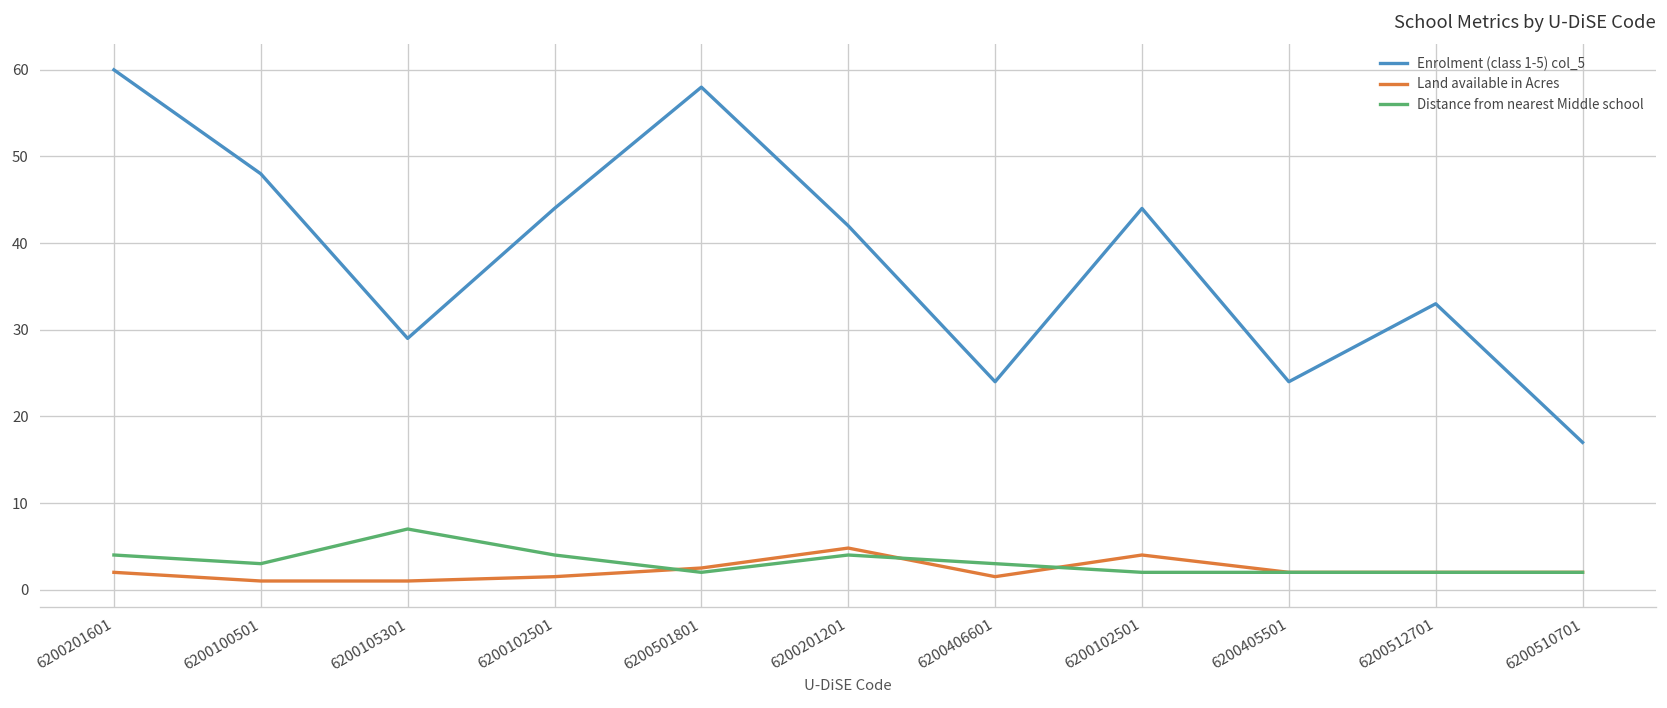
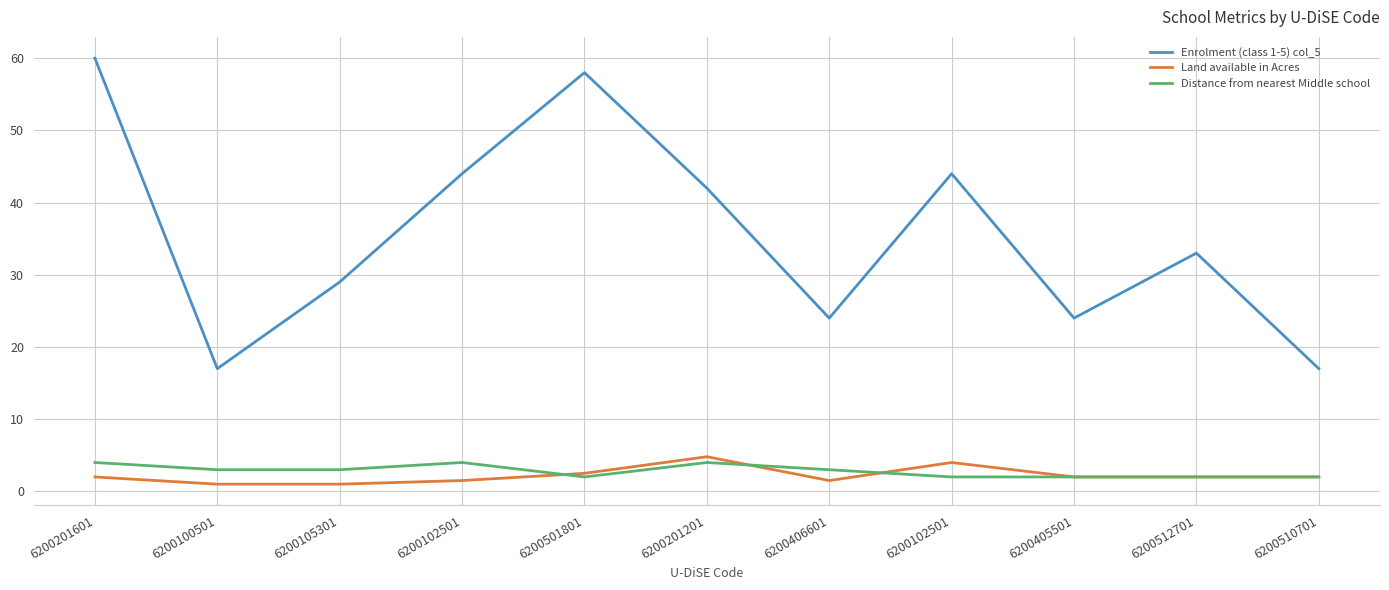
  {
    "Enrolment (class 1-5) col_5": {
      "6200201601": 60,
-     "6200100501": 48,
+     "6200100501": 17,
      "6200105301": 29,
      "6200501801": 58,
      "6200201201": 42,
      "6200406601": 24,
      "6200405501": 24,
      "6200512701": 33,
      "6200510701": 17
    },
    "Land available in Acres": {
      "6200201601": 2,
      "6200100501": 1,
      "6200105301": 1,
      "6200501801": 3,
      "6200201201": 5,
      "6200406601": 2
    },
    "Distance from nearest Middle school": {
      "6200201601": 4,
      "6200100501": 3,
-     "6200105301": 7,
+     "6200105301": 3,
      "6200501801": 2,
      "6200201201": 4,
      "6200406601": 3
    }
  }
